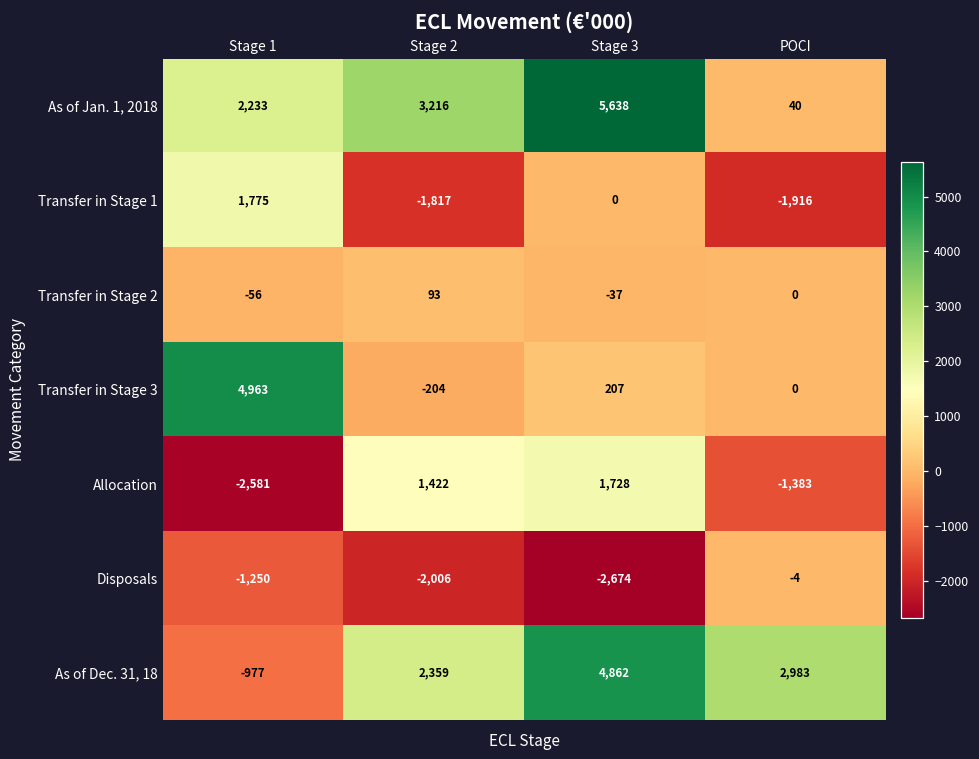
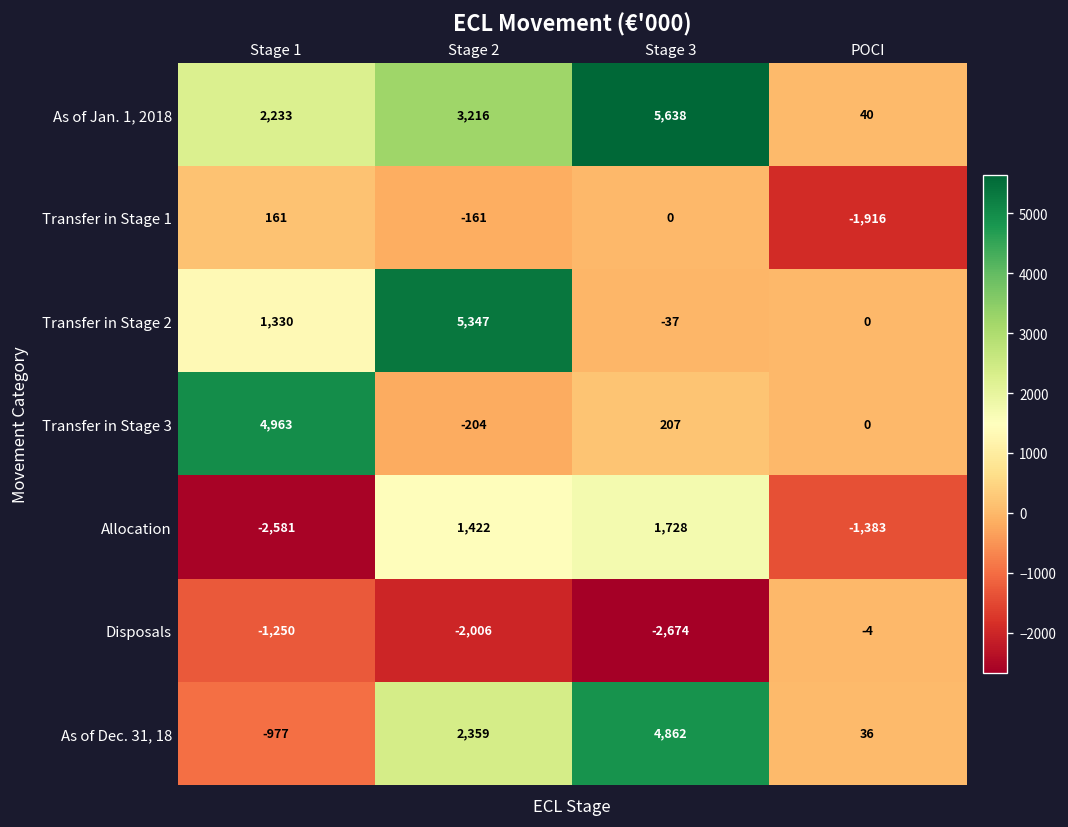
  {
    "As of Jan. 1, 2018": {
      "Stage 1": "2,233",
      "Stage 2": "3,216",
      "Stage 3": "5,638",
      "POCI": "40"
    },
    "Transfer in Stage 1": {
-     "Stage 1": "1,775",
-     "Stage 2": "-1,817",
+     "Stage 1": "161",
+     "Stage 2": "-161",
      "Stage 3": "0",
      "POCI": "-1,916"
    },
    "Transfer in Stage 2": {
-     "Stage 1": "-56",
-     "Stage 2": "93",
+     "Stage 1": "1,330",
+     "Stage 2": "5,347",
      "Stage 3": "-37",
      "POCI": "0"
    },
    "Transfer in Stage 3": {
      "Stage 1": "4,963",
      "Stage 2": "-204",
      "Stage 3": "207",
      "POCI": "0"
    },
    "Allocation": {
      "Stage 1": "-2,581",
      "Stage 2": "1,422",
      "Stage 3": "1,728",
      "POCI": "-1,383"
    },
    "Disposals": {
      "Stage 1": "-1,250",
      "Stage 2": "-2,006",
      "Stage 3": "-2,674",
      "POCI": "-4"
    },
    "As of Dec. 31, 18": {
      "Stage 1": "-977",
      "Stage 2": "2,359",
      "Stage 3": "4,862",
-     "POCI": "2,983"
+     "POCI": "36"
    }
  }
